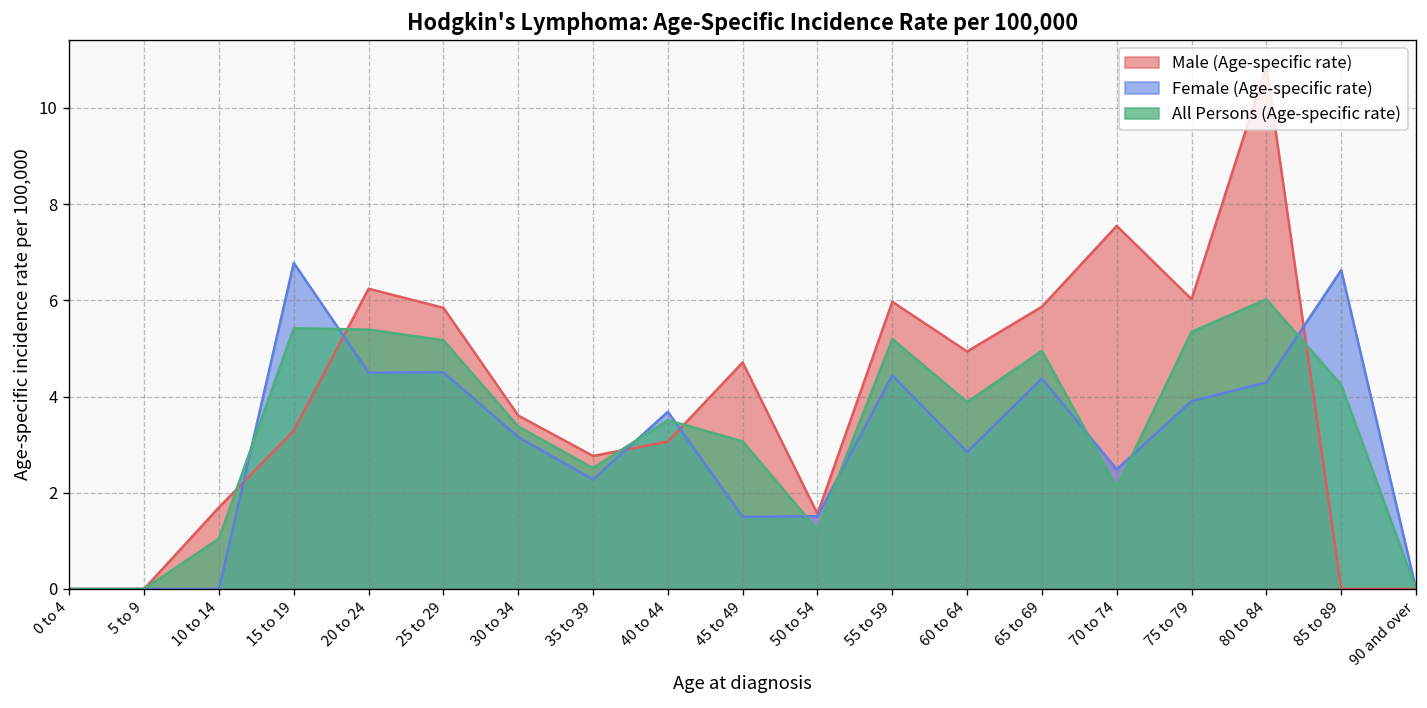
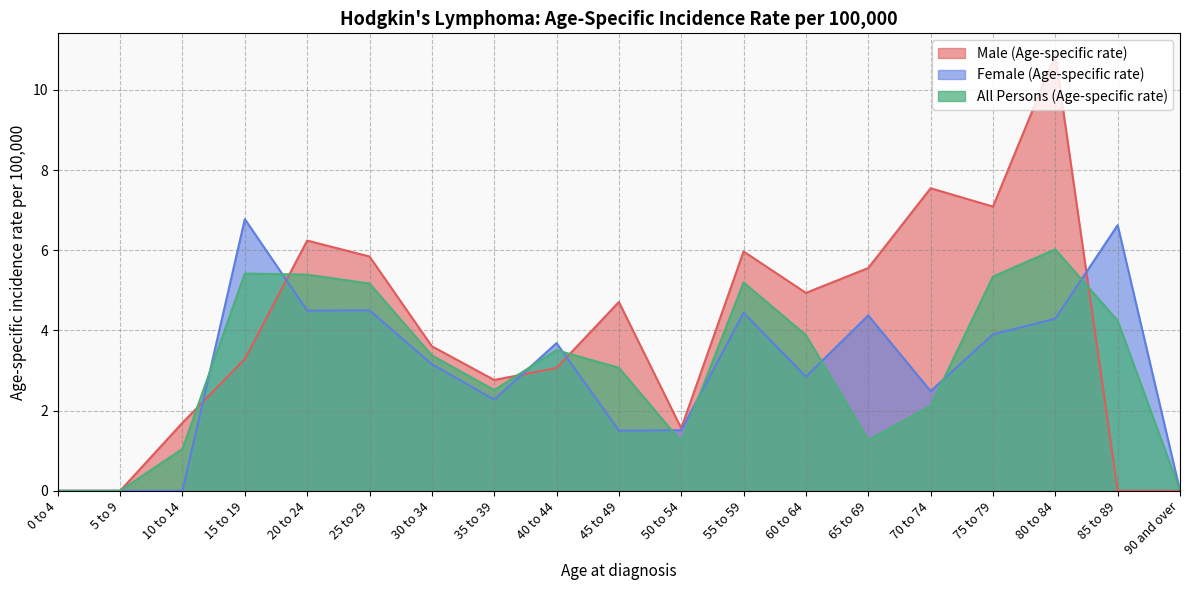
  {
    "Male (Age-specific rate)": {
      "10 to 14": 1.7,
      "15 to 19": 3.3,
      "20 to 24": 6.2,
      "25 to 29": 5.8,
      "30 to 34": 3.6,
      "35 to 39": 2.8,
      "40 to 44": 3.1,
      "45 to 49": 4.7,
      "55 to 59": 6.0,
      "60 to 64": 4.9,
-     "65 to 69": 5.9,
+     "65 to 69": 5.6,
      "70 to 74": 7.5,
-     "75 to 79": 6.0,
+     "75 to 79": 7.1,
      "85 to 89": 0.0
    },
    "Female (Age-specific rate)": {
      "10 to 14": 0.0,
      "15 to 19": 6.8,
      "20 to 24": 4.5,
      "25 to 29": 4.5,
      "30 to 34": 3.2,
      "35 to 39": 2.3,
      "40 to 44": 3.7,
      "45 to 49": 1.5,
      "55 to 59": 4.4,
      "60 to 64": 2.8,
      "65 to 69": 4.4,
      "70 to 74": 2.5,
      "75 to 79": 3.9,
      "80 to 84": 4.3,
      "85 to 89": 6.6
    },
    "All Persons (Age-specific rate)": {
      "10 to 14": 1.0,
      "15 to 19": 5.4,
      "20 to 24": 5.4,
      "25 to 29": 5.2,
      "30 to 34": 3.4,
      "35 to 39": 2.5,
      "40 to 44": 3.5,
      "45 to 49": 3.1,
      "50 to 54": 1.2,
      "55 to 59": 5.2,
      "60 to 64": 3.9,
-     "65 to 69": 4.9,
+     "65 to 69": 1.3,
      "70 to 74": 2.1,
      "75 to 79": 5.3,
      "80 to 84": 6.0,
      "85 to 89": 4.2
    }
  }
